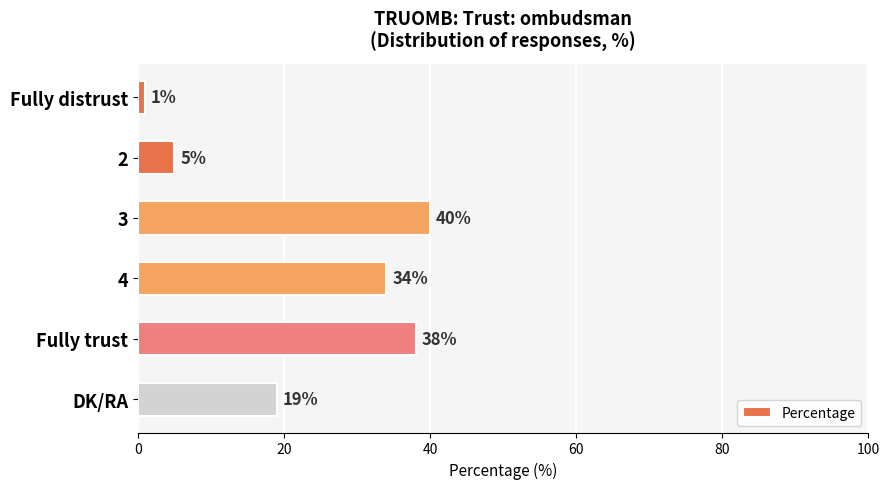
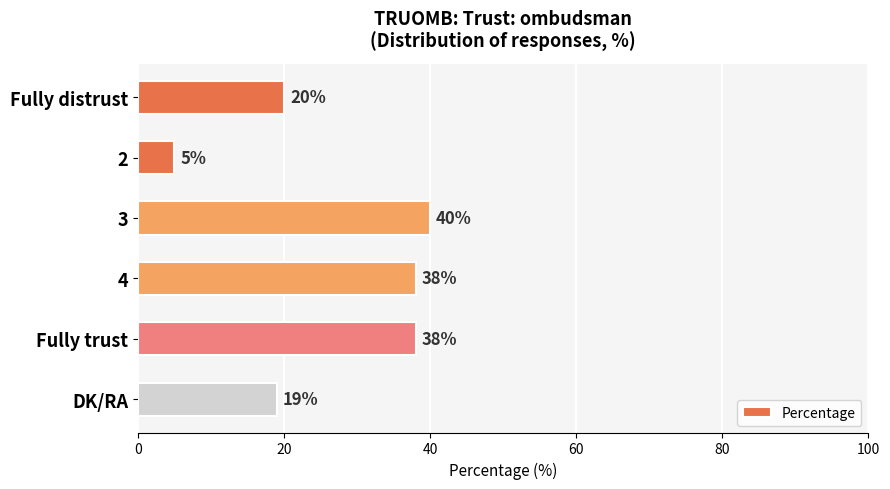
  {
-   "Fully distrust": "1%",
+   "Fully distrust": "20%",
    "2": "5%",
    "3": "40%",
-   "4": "34%",
+   "4": "38%",
    "Fully trust": "38%",
    "DK/RA": "19%"
  }
